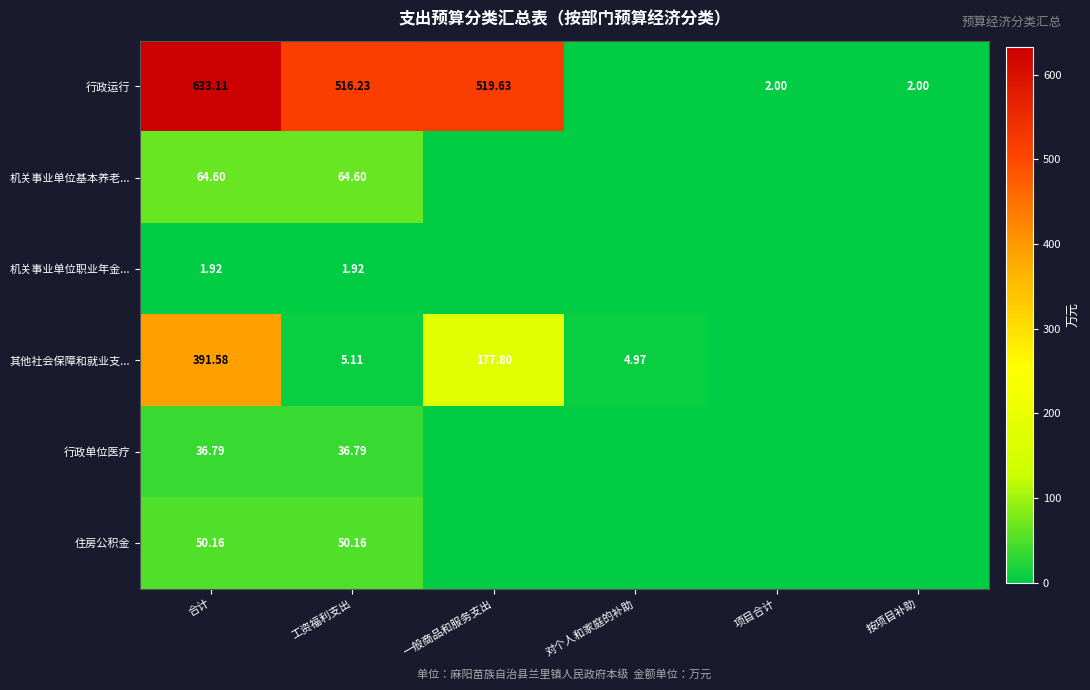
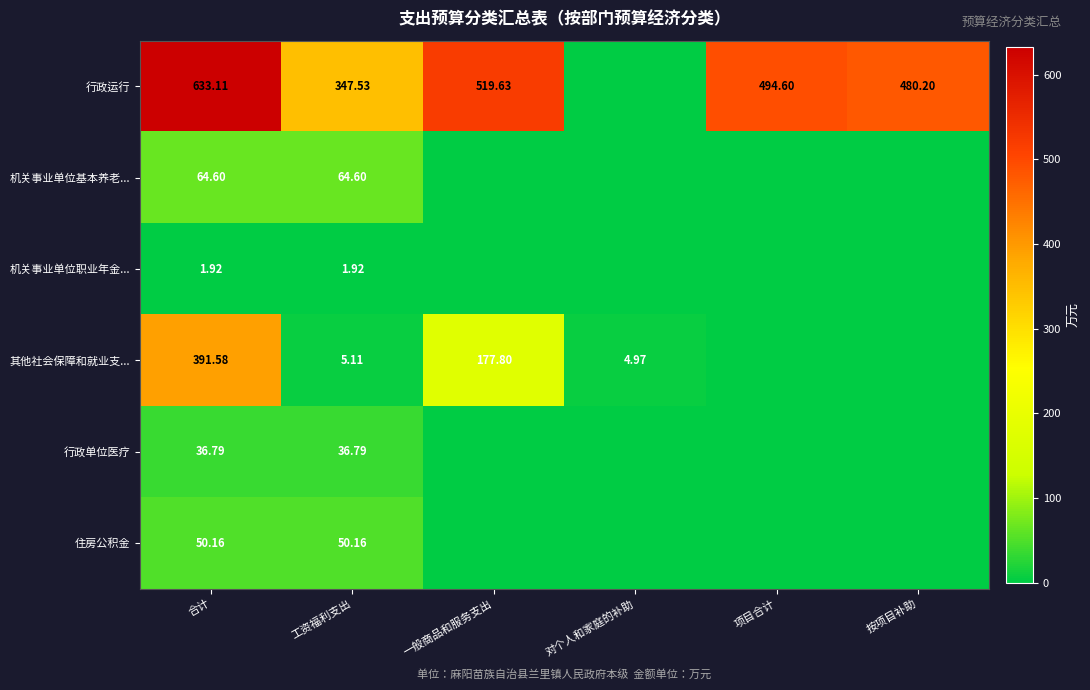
  {
    "行政运行": {
      "合计": 633.11,
-     "工资福利支出": 516.23,
+     "工资福利支出": 347.53,
      "一般商品和服务支出": 519.63,
-     "项目合计": 2.00,
-     "按项目补助": 2.00
+     "项目合计": 494.60,
+     "按项目补助": 480.20
    },
    "机关事业单位基本养老...": {
      "合计": 64.60,
      "工资福利支出": 64.60
    },
    "机关事业单位职业年金...": {
      "合计": 1.92,
      "工资福利支出": 1.92
    },
    "其他社会保障和就业支...": {
      "合计": 391.58,
      "工资福利支出": 5.11,
      "一般商品和服务支出": 177.80,
      "对个人和家庭的补助": 4.97
    },
    "行政单位医疗": {
      "合计": 36.79,
      "工资福利支出": 36.79
    },
    "住房公积金": {
      "合计": 50.16,
      "工资福利支出": 50.16
    }
  }
